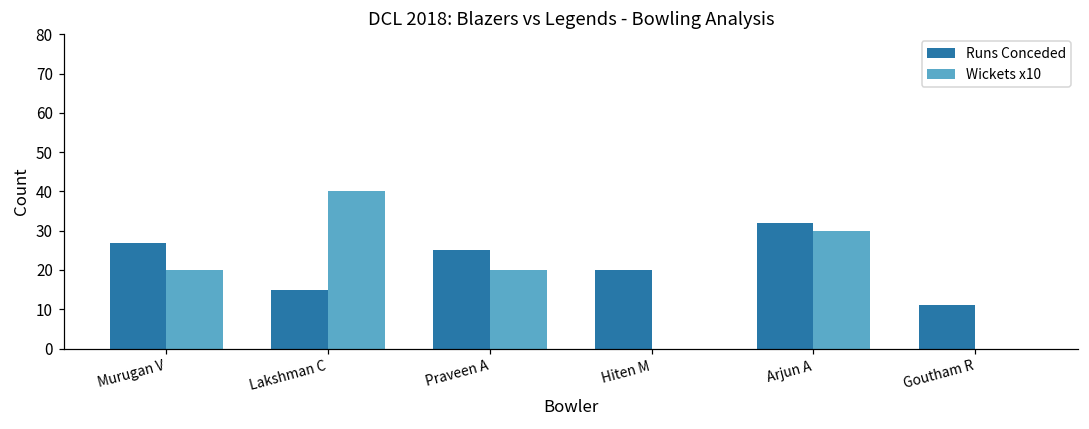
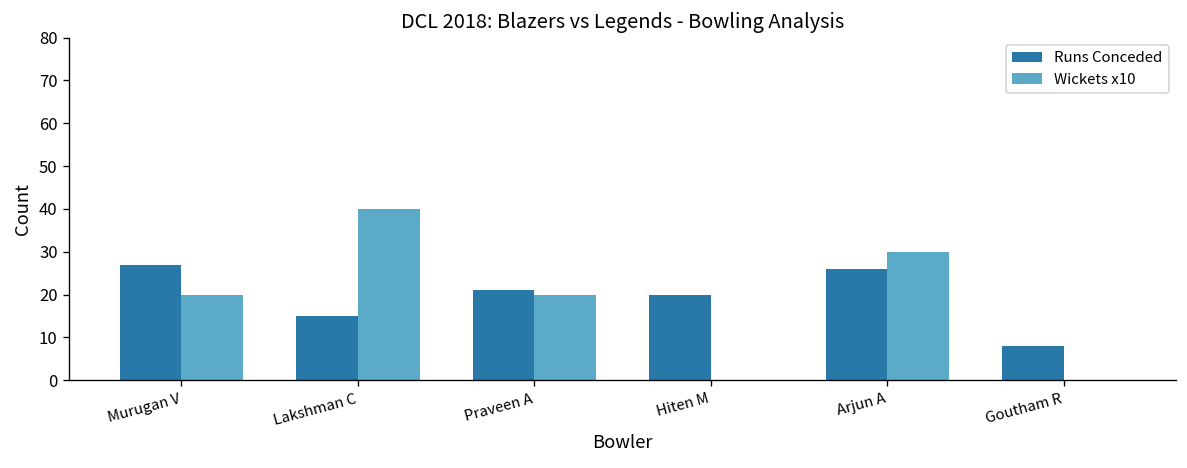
  {
    "Runs Conceded": {
      "Murugan V": 27,
      "Lakshman C": 15,
-     "Praveen A": 25,
+     "Praveen A": 21,
      "Hiten M": 20,
-     "Arjun A": 32,
-     "Goutham R": 11
+     "Arjun A": 26,
+     "Goutham R": 8
    },
    "Wickets x10": {
      "Murugan V": 20,
      "Lakshman C": 40,
      "Praveen A": 20,
      "Hiten M": 0,
      "Arjun A": 30,
      "Goutham R": 0
    }
  }
